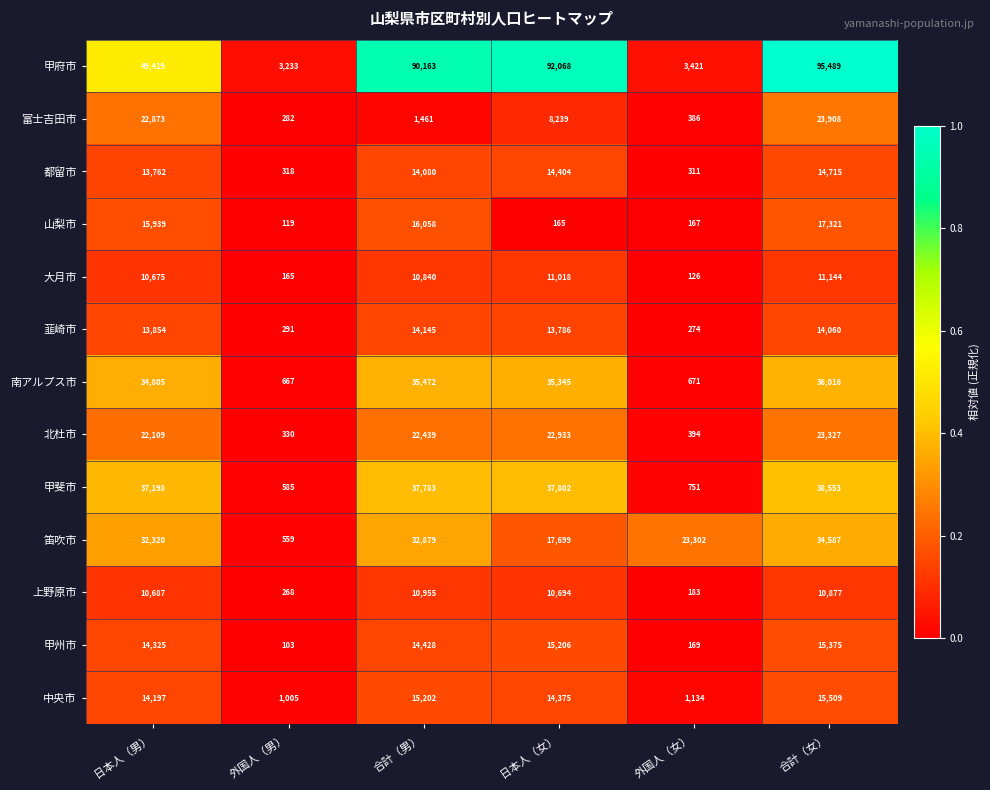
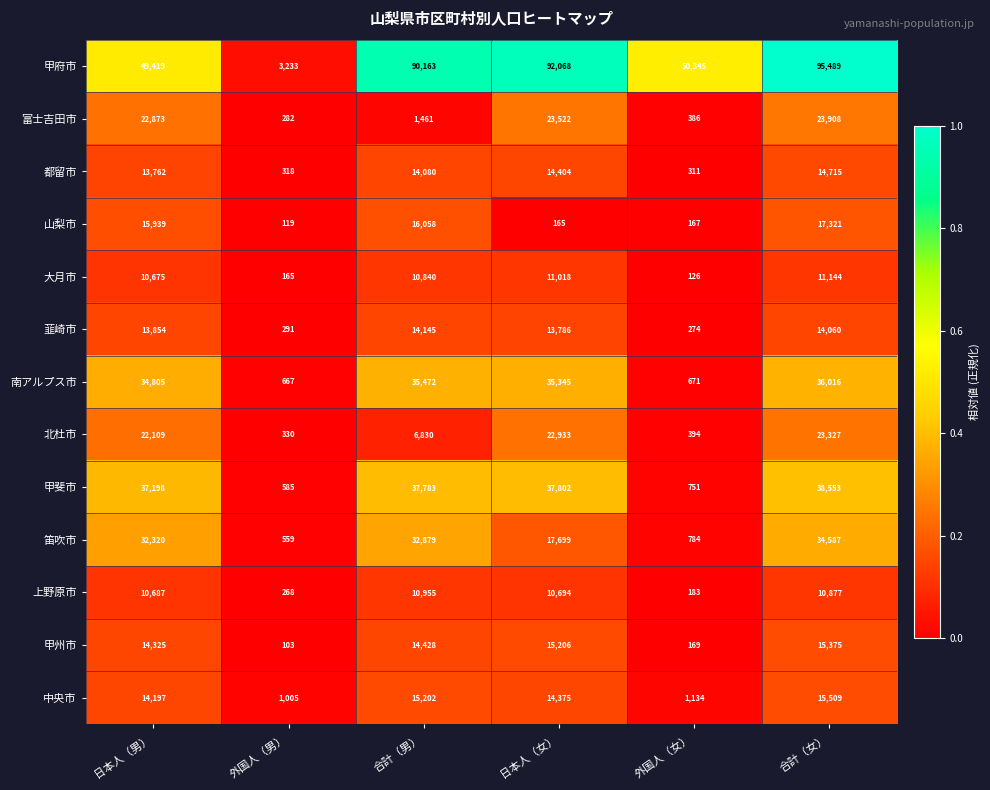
  {
    "甲府市": {
      "日本人（男）": "49,419",
      "外国人（男）": "3,233",
      "合計（男）": "90,163",
      "日本人（女）": "92,068",
-     "外国人（女）": "3,421",
+     "外国人（女）": "50,345",
      "合計（女）": "95,489"
    },
    "富士吉田市": {
      "日本人（男）": "22,873",
      "外国人（男）": "282",
      "合計（男）": "1,461",
-     "日本人（女）": "8,239",
+     "日本人（女）": "23,522",
      "外国人（女）": "386",
      "合計（女）": "23,908"
    },
    "都留市": {
      "日本人（男）": "13,762",
      "外国人（男）": "318",
      "合計（男）": "14,080",
      "日本人（女）": "14,404",
      "外国人（女）": "311",
      "合計（女）": "14,715"
    },
    "山梨市": {
      "日本人（男）": "15,939",
      "外国人（男）": "119",
      "合計（男）": "16,058",
      "日本人（女）": "165",
      "外国人（女）": "167",
      "合計（女）": "17,321"
    },
    "大月市": {
      "日本人（男）": "10,675",
      "外国人（男）": "165",
      "合計（男）": "10,840",
      "日本人（女）": "11,018",
      "外国人（女）": "126",
      "合計（女）": "11,144"
    },
    "韮崎市": {
      "日本人（男）": "13,854",
      "外国人（男）": "291",
      "合計（男）": "14,145",
      "日本人（女）": "13,786",
      "外国人（女）": "274",
      "合計（女）": "14,060"
    },
    "南アルプス市": {
      "日本人（男）": "34,805",
      "外国人（男）": "667",
      "合計（男）": "35,472",
      "日本人（女）": "35,345",
      "外国人（女）": "671",
      "合計（女）": "36,016"
    },
    "北杜市": {
      "日本人（男）": "22,109",
      "外国人（男）": "330",
-     "合計（男）": "22,439",
+     "合計（男）": "6,830",
      "日本人（女）": "22,933",
      "外国人（女）": "394",
      "合計（女）": "23,327"
    },
    "甲斐市": {
      "日本人（男）": "37,198",
      "外国人（男）": "585",
      "合計（男）": "37,783",
      "日本人（女）": "37,802",
      "外国人（女）": "751",
      "合計（女）": "38,553"
    },
    "笛吹市": {
      "日本人（男）": "32,320",
      "外国人（男）": "559",
      "合計（男）": "32,879",
      "日本人（女）": "17,699",
-     "外国人（女）": "23,302",
+     "外国人（女）": "784",
      "合計（女）": "34,587"
    },
    "上野原市": {
      "日本人（男）": "10,687",
      "外国人（男）": "268",
      "合計（男）": "10,955",
      "日本人（女）": "10,694",
      "外国人（女）": "183",
      "合計（女）": "10,877"
    },
    "甲州市": {
      "日本人（男）": "14,325",
      "外国人（男）": "103",
      "合計（男）": "14,428",
      "日本人（女）": "15,206",
      "外国人（女）": "169",
      "合計（女）": "15,375"
    },
    "中央市": {
      "日本人（男）": "14,197",
      "外国人（男）": "1,005",
      "合計（男）": "15,202",
      "日本人（女）": "14,375",
      "外国人（女）": "1,134",
      "合計（女）": "15,509"
    }
  }
